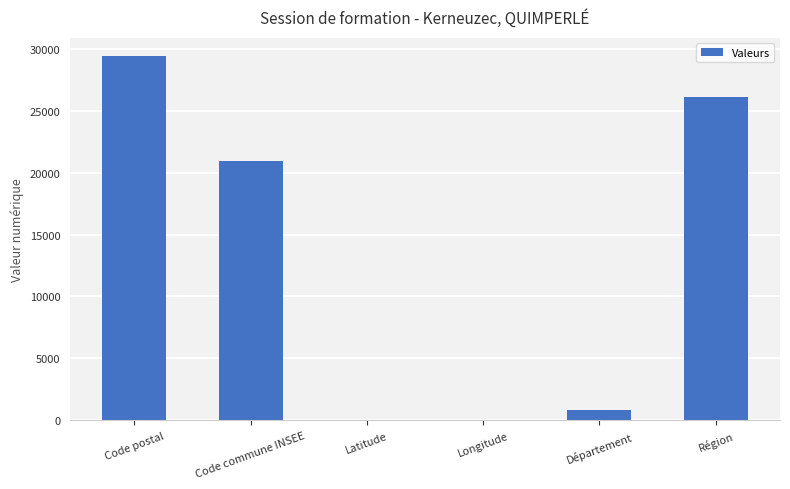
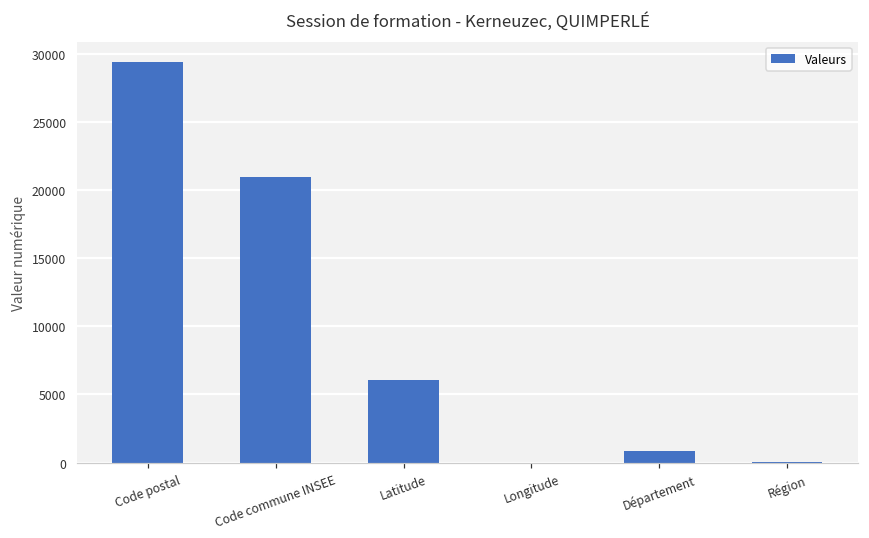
  {
    "Code postal": 29400,
    "Code commune INSEE": 20900,
-   "Latitude": 0,
+   "Latitude": 6100,
    "Département": 900,
-   "Région": 26100
+   "Région": 100
  }
